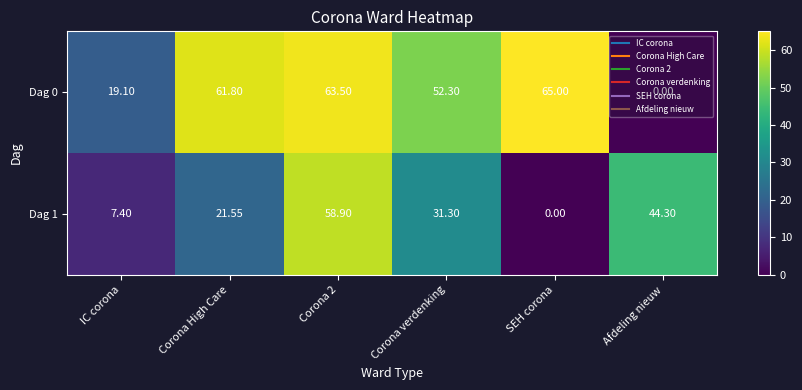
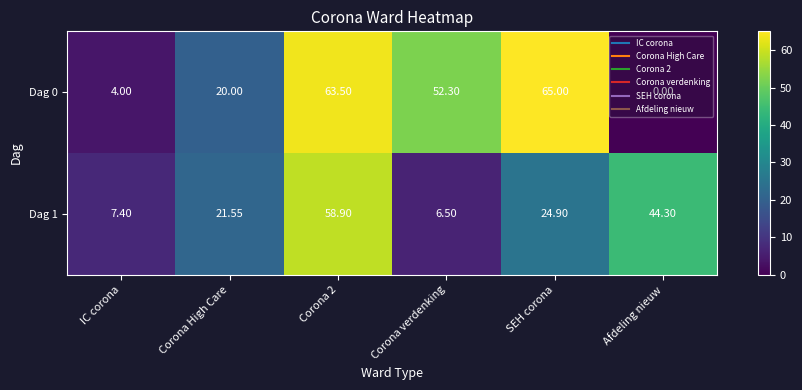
  {
    "Dag 0": {
-     "IC corona": 19.10,
-     "Corona High Care": 61.80,
+     "IC corona": 4.00,
+     "Corona High Care": 20.00,
      "Corona 2": 63.50,
      "Corona verdenking": 52.30,
      "SEH corona": 65.00
    },
    "Dag 1": {
      "IC corona": 7.40,
      "Corona High Care": 21.55,
      "Corona 2": 58.90,
-     "Corona verdenking": 31.30,
-     "SEH corona": 0.00,
+     "Corona verdenking": 6.50,
+     "SEH corona": 24.90,
      "Afdeling nieuw": 44.30
    }
  }
